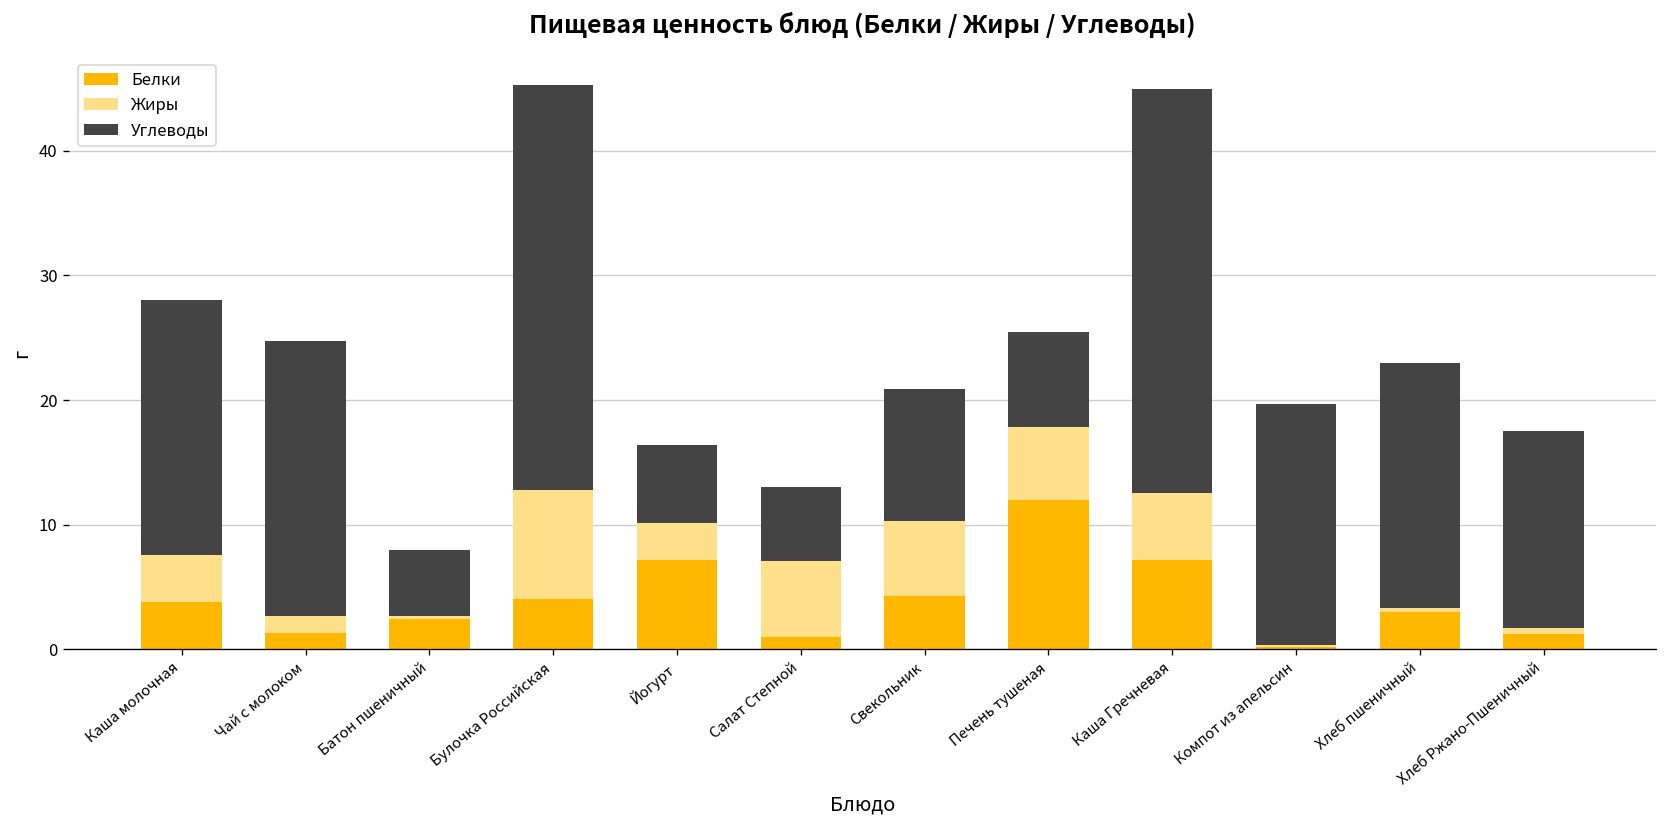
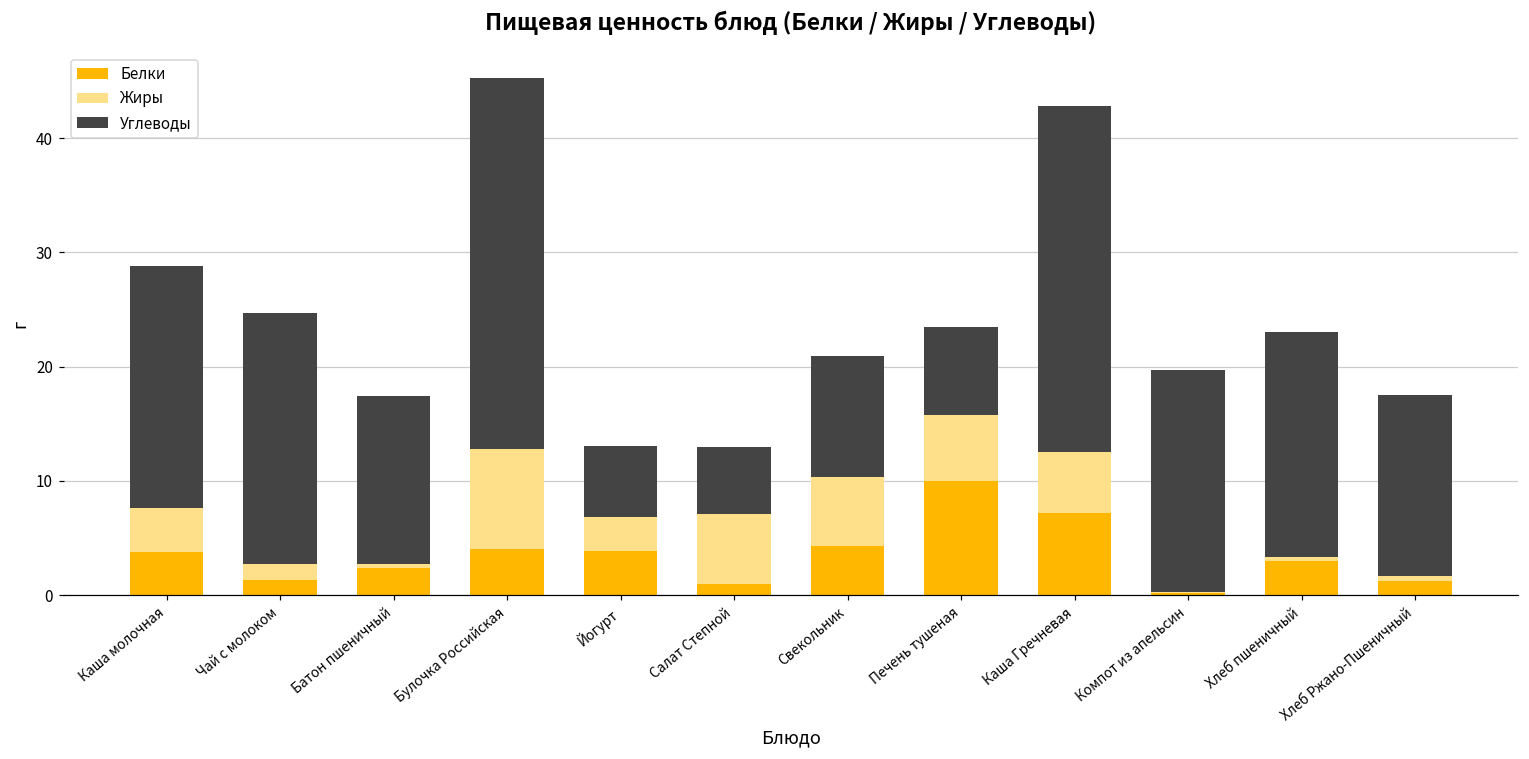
  {
    "Белки": {
      "Каша молочная": 3.8,
      "Чай с молоком": 1.3,
      "Батон пшеничный": 2.4,
      "Булочка Российская": 4.0,
-     "Йогурт": 7.2,
+     "Йогурт": 3.9,
      "Салат Степной": 1.0,
      "Свекольник": 4.3,
-     "Печень тушеная": 12,
+     "Печень тушеная": 10,
      "Каша Гречневая": 7.2,
      "Хлеб пшеничный": 3.0,
      "Хлеб Ржано-Пшеничный": 1.2
    },
    "Жиры": {
      "Каша молочная": 3.8,
      "Чай с молоком": 1.4,
      "Батон пшеничный": 0.3,
      "Булочка Российская": 8.8,
      "Йогурт": 2.9,
      "Салат Степной": 6.1,
      "Свекольник": 6.0,
      "Печень тушеная": 5.8,
      "Каша Гречневая": 5.3,
      "Хлеб пшеничный": 0.3,
      "Хлеб Ржано-Пшеничный": 0.5
    },
    "Углеводы": {
-     "Каша молочная": 20.4,
+     "Каша молочная": 21.2,
      "Чай с молоком": 22.0,
-     "Батон пшеничный": 5.3,
+     "Батон пшеничный": 14.7,
      "Булочка Российская": 32.5,
      "Йогурт": 6.3,
      "Салат Степной": 5.9,
      "Свекольник": 10.6,
      "Печень тушеная": 7.7,
-     "Каша Гречневая": 32.5,
+     "Каша Гречневая": 30.3,
      "Компот из апельсин": 19.4,
      "Хлеб пшеничный": 19.7,
      "Хлеб Ржано-Пшеничный": 15.8
    }
  }
